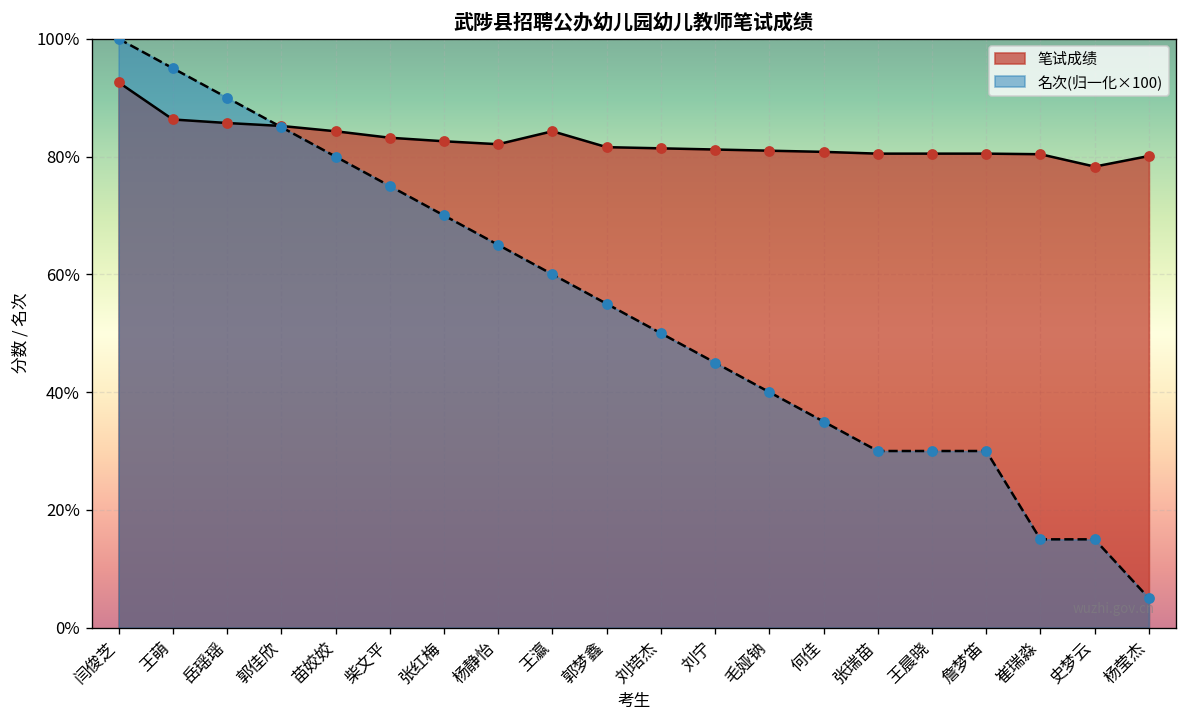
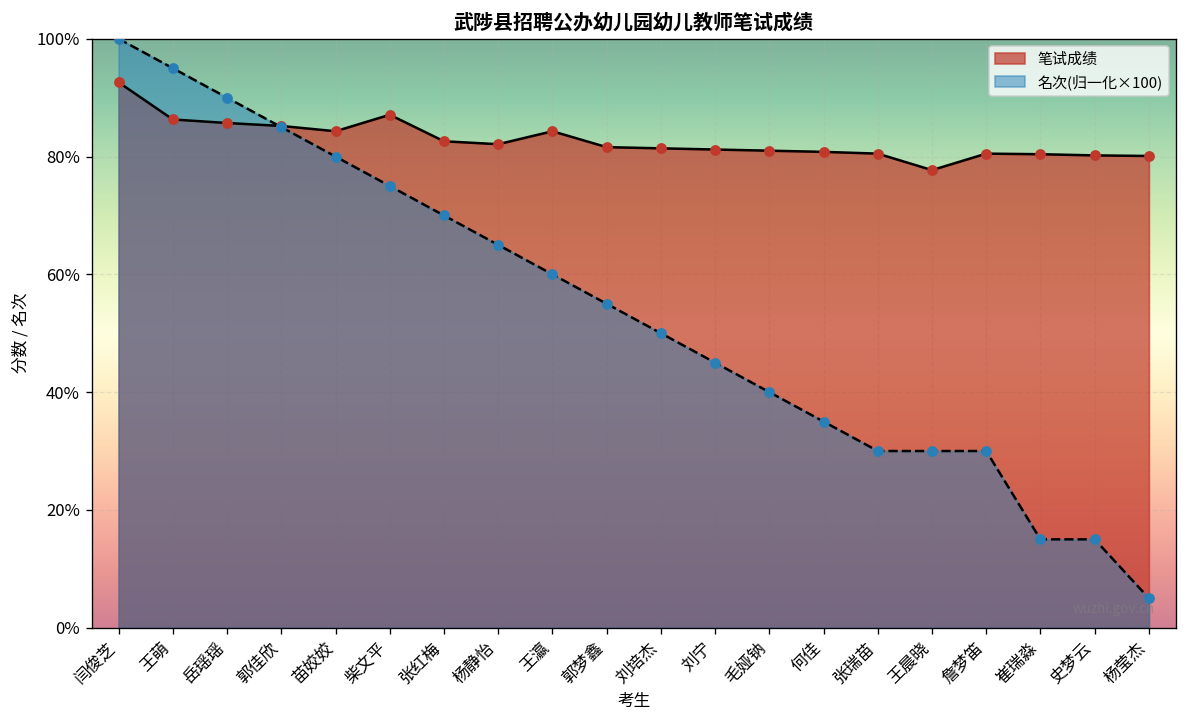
  {
    "笔试成绩": {
      "闫俊芝": "93%",
      "王萌": "86%",
      "岳瑶瑶": "86%",
      "苗姣姣": "84%",
-     "柴文平": "83%",
+     "柴文平": "87%",
      "张红梅": "83%",
      "杨静怡": "82%",
      "王瀛": "84%",
      "郭梦鑫": "82%",
      "刘培杰": "81%",
      "刘宁": "81%",
      "毛娅钠": "81%",
      "何佳": "81%",
      "张瑞苗": "81%",
-     "王晨晓": "81%",
+     "王晨晓": "78%",
      "詹梦笛": "81%",
      "崔瑞淼": "80%",
-     "史梦云": "78%",
+     "史梦云": "80%",
      "杨莹杰": "80%"
    },
    "名次(归一化×100)": {
      "闫俊芝": "100%",
      "王萌": "95%",
      "岳瑶瑶": "90%",
      "苗姣姣": "80%",
      "柴文平": "75%",
      "张红梅": "70%",
      "杨静怡": "65%",
      "王瀛": "60%",
      "郭梦鑫": "55%",
      "刘培杰": "50%",
      "刘宁": "45%",
      "毛娅钠": "40%",
      "何佳": "35%",
      "张瑞苗": "30%",
      "王晨晓": "30%",
      "詹梦笛": "30%",
      "崔瑞淼": "15%",
      "史梦云": "15%",
      "杨莹杰": "5%"
    }
  }
